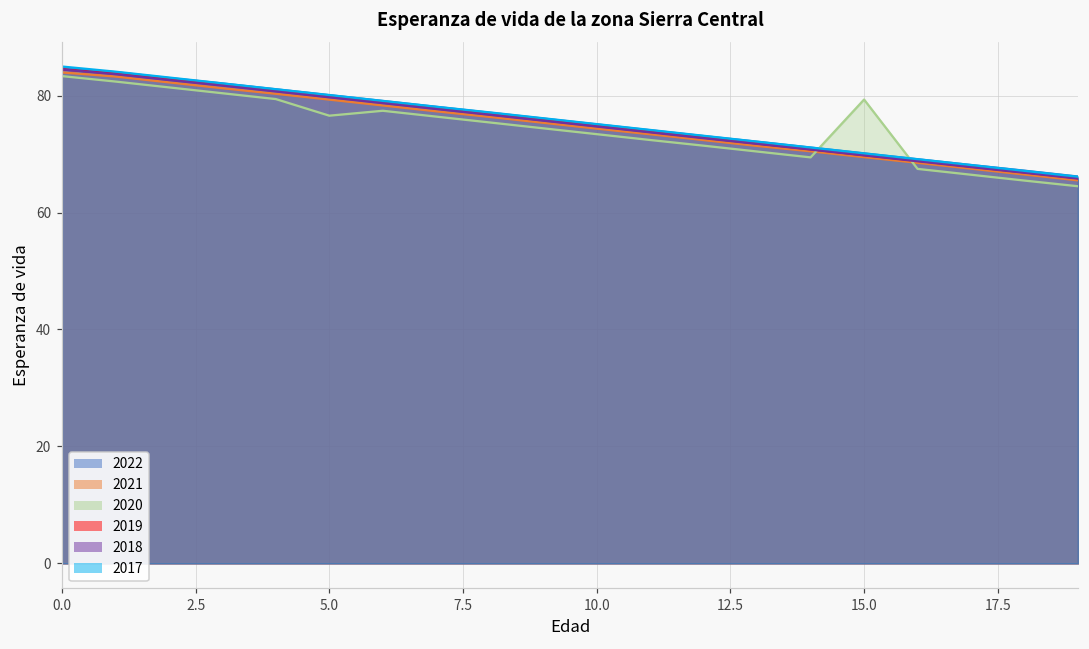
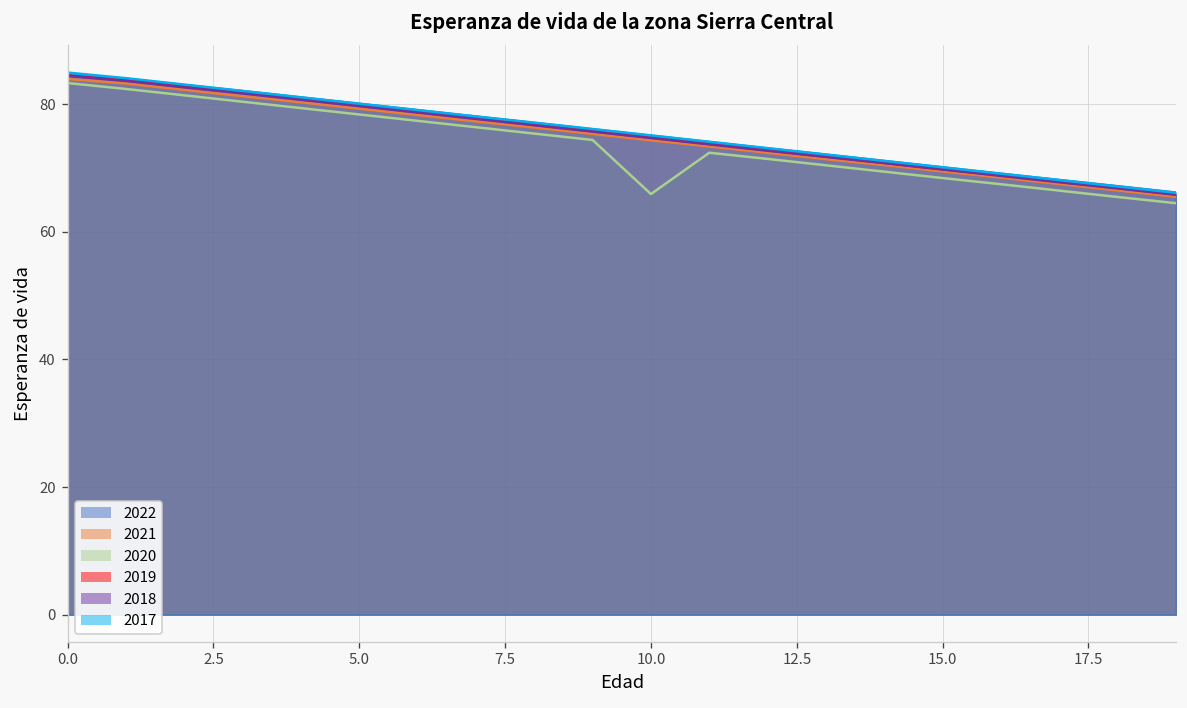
  {
    "2021": {
      "0.0": 84
    },
    "2020": {
      "0.0": 83,
-     "5.0": 77,
-     "10.0": 73,
-     "15.0": 79
+     "5.0": 78,
+     "10.0": 66,
+     "15.0": 68
    }
  }
